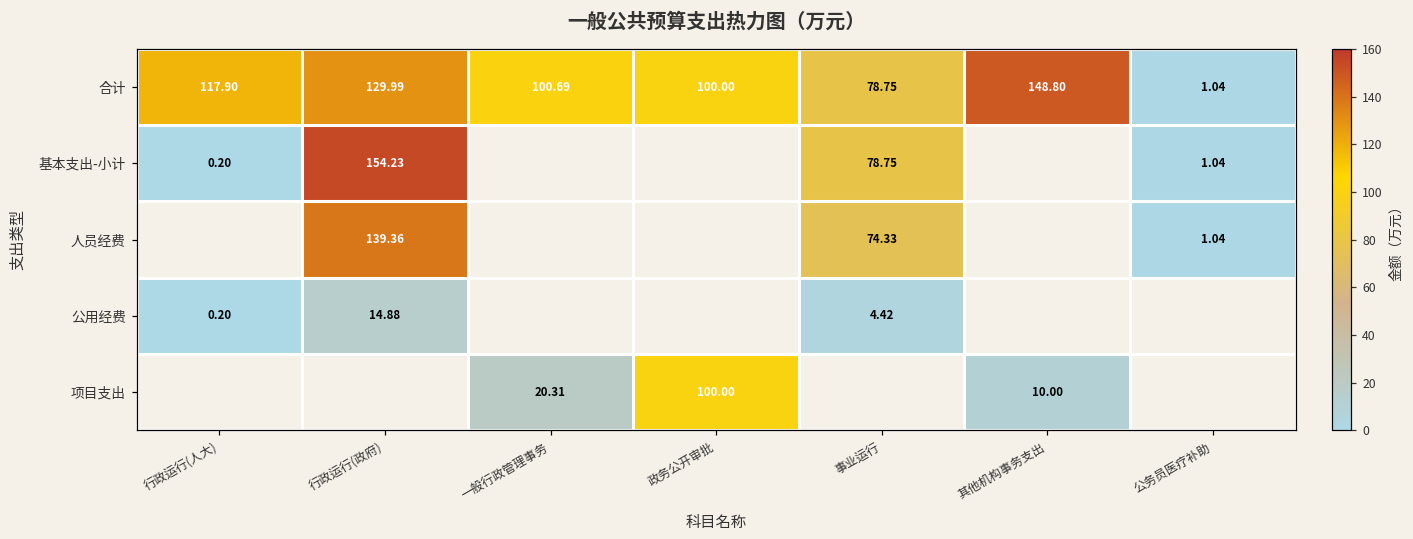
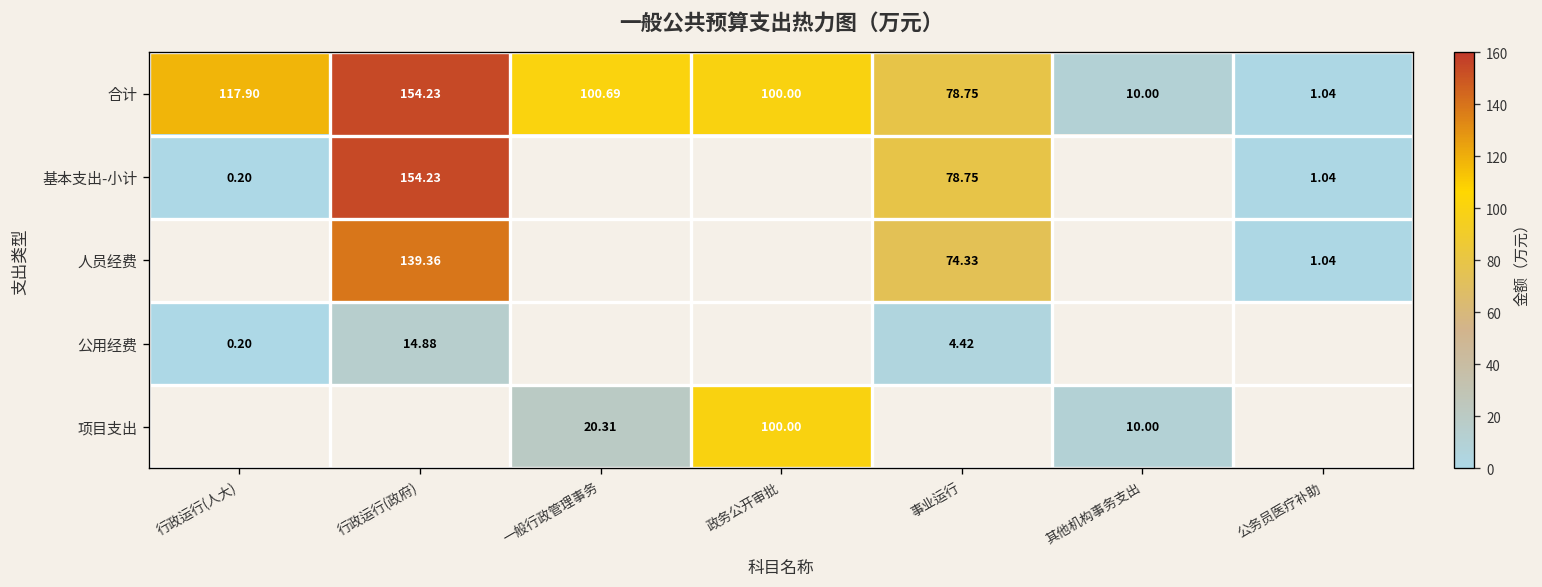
  {
    "合计": {
      "行政运行(人大)": 117.90,
-     "行政运行(政府)": 129.99,
+     "行政运行(政府)": 154.23,
      "一般行政管理事务": 100.69,
      "政务公开审批": 100.00,
      "事业运行": 78.75,
-     "其他机构事务支出": 148.80,
+     "其他机构事务支出": 10.00,
      "公务员医疗补助": 1.04
    },
    "基本支出-小计": {
      "行政运行(人大)": 0.20,
      "行政运行(政府)": 154.23,
      "事业运行": 78.75,
      "公务员医疗补助": 1.04
    },
    "人员经费": {
      "行政运行(政府)": 139.36,
      "事业运行": 74.33,
      "公务员医疗补助": 1.04
    },
    "公用经费": {
      "行政运行(人大)": 0.20,
      "行政运行(政府)": 14.88,
      "事业运行": 4.42
    },
    "项目支出": {
      "一般行政管理事务": 20.31,
      "政务公开审批": 100.00,
      "其他机构事务支出": 10.00
    }
  }
